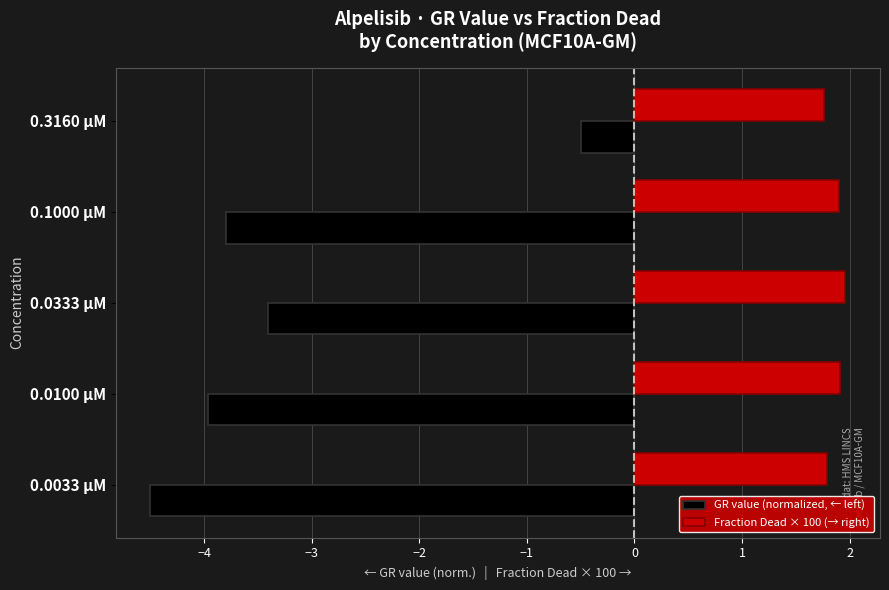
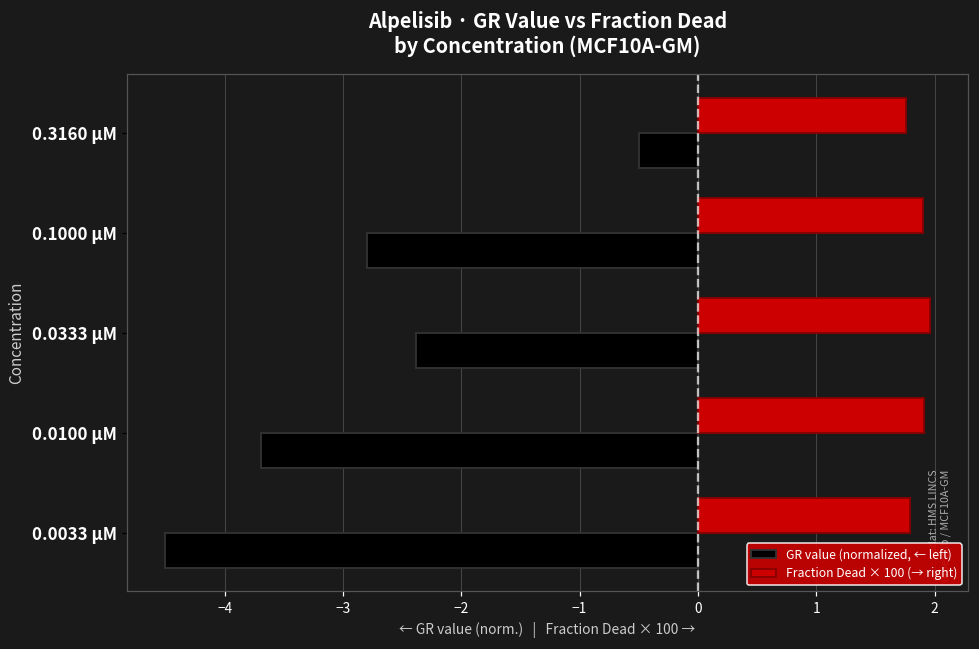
  {
    "GR value (normalized, ← left)": {
      "0.3160 µM": -0.50,
-     "0.1000 µM": -3.80,
-     "0.0333 µM": -3.41,
-     "0.0100 µM": -3.97,
+     "0.1000 µM": -2.79,
+     "0.0333 µM": -2.38,
+     "0.0100 µM": -3.70,
      "0.0033 µM": -4.50
    },
    "Fraction Dead × 100 (→ right)": {
      "0.3160 µM": 1.76,
      "0.1000 µM": 1.90,
      "0.0333 µM": 1.96,
      "0.0100 µM": 1.91,
      "0.0033 µM": 1.79
    }
  }
